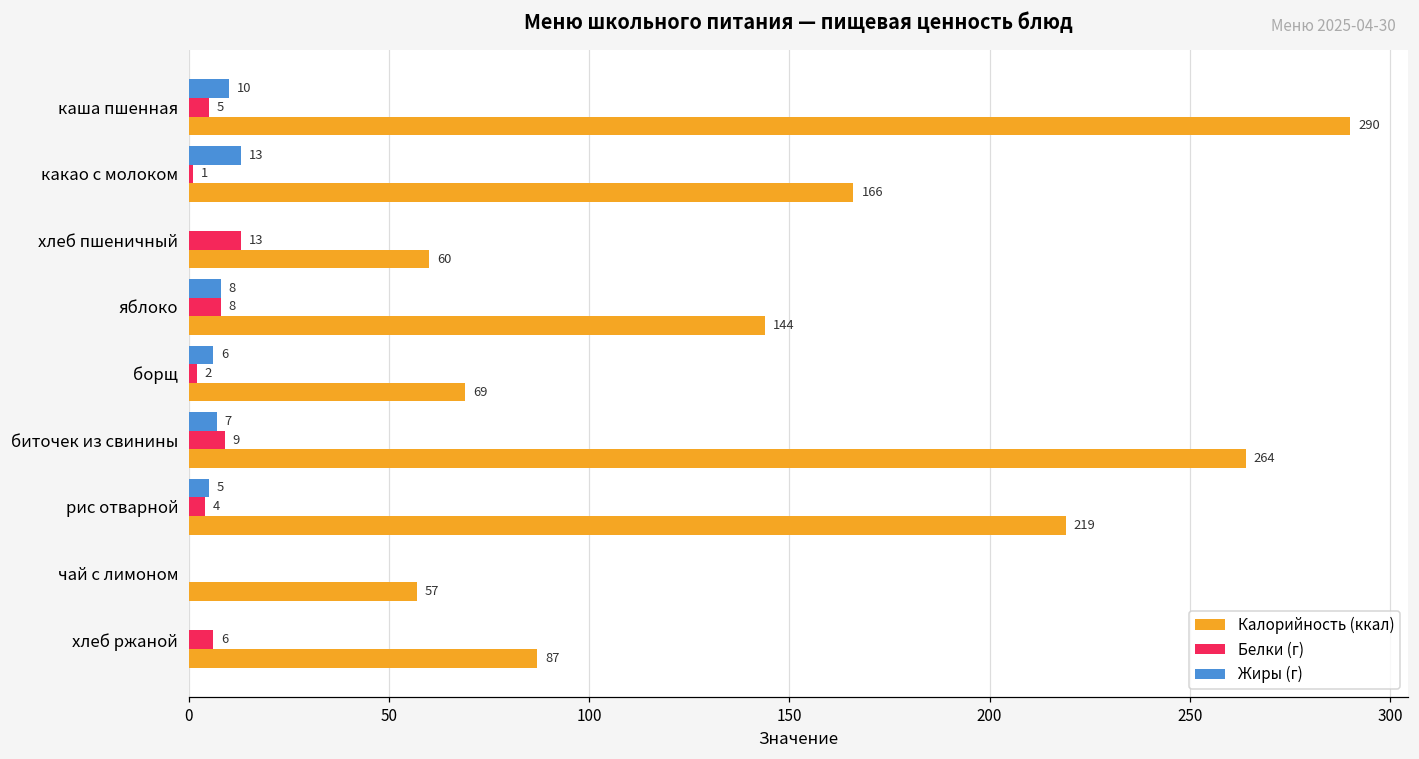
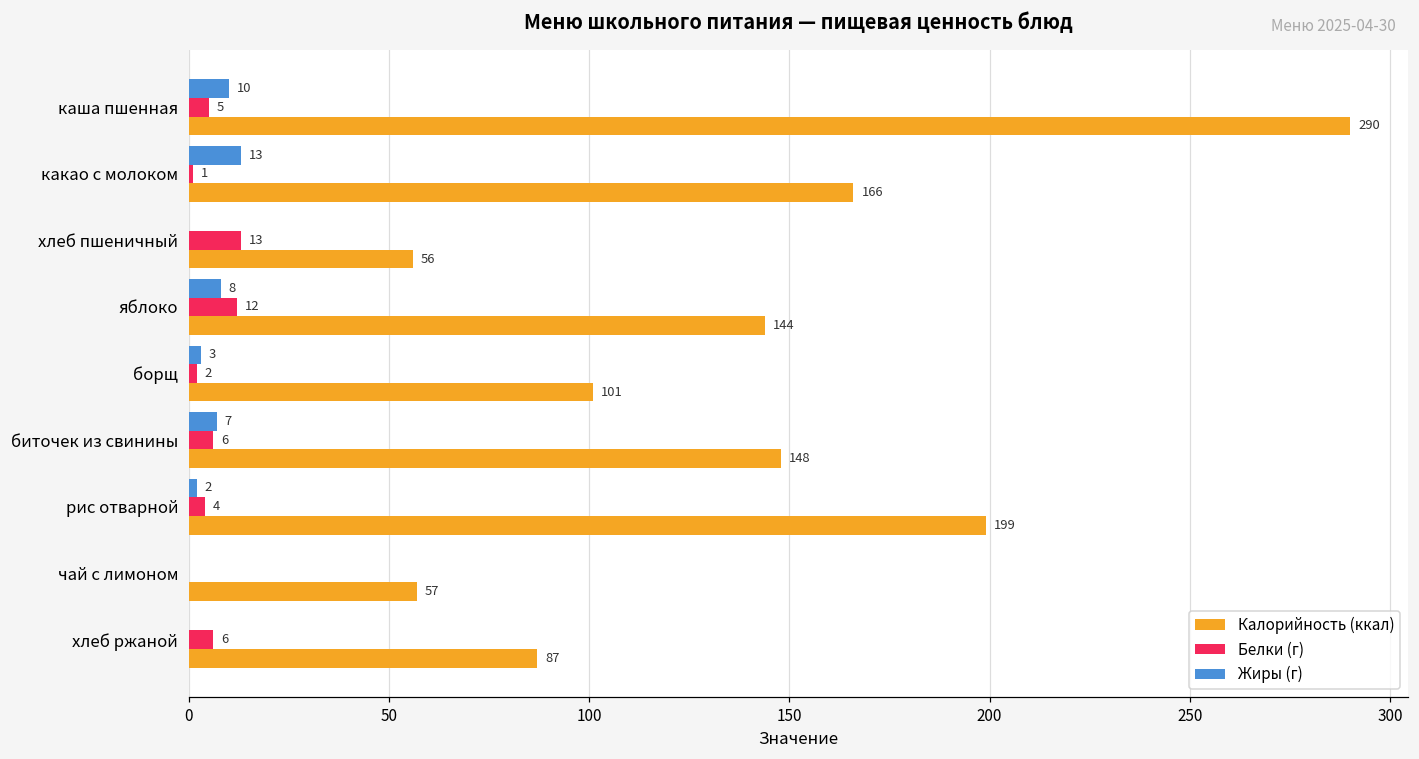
  {
    "Калорийность (ккал)": {
      "каша пшенная": 290,
      "какао с молоком": 166,
-     "хлеб пшеничный": 60,
+     "хлеб пшеничный": 56,
      "яблоко": 144,
-     "борщ": 69,
-     "биточек из свинины": 264,
-     "рис отварной": 219,
+     "борщ": 101,
+     "биточек из свинины": 148,
+     "рис отварной": 199,
      "чай с лимоном": 57,
      "хлеб ржаной": 87
    },
    "Белки (г)": {
      "каша пшенная": 5,
      "какао с молоком": 1,
      "хлеб пшеничный": 13,
-     "яблоко": 8,
+     "яблоко": 12,
      "борщ": 2,
-     "биточек из свинины": 9,
+     "биточек из свинины": 6,
      "рис отварной": 4,
      "хлеб ржаной": 6
    },
    "Жиры (г)": {
      "каша пшенная": 10,
      "какао с молоком": 13,
      "яблоко": 8,
-     "борщ": 6,
+     "борщ": 3,
      "биточек из свинины": 7,
-     "рис отварной": 5
+     "рис отварной": 2
    }
  }
